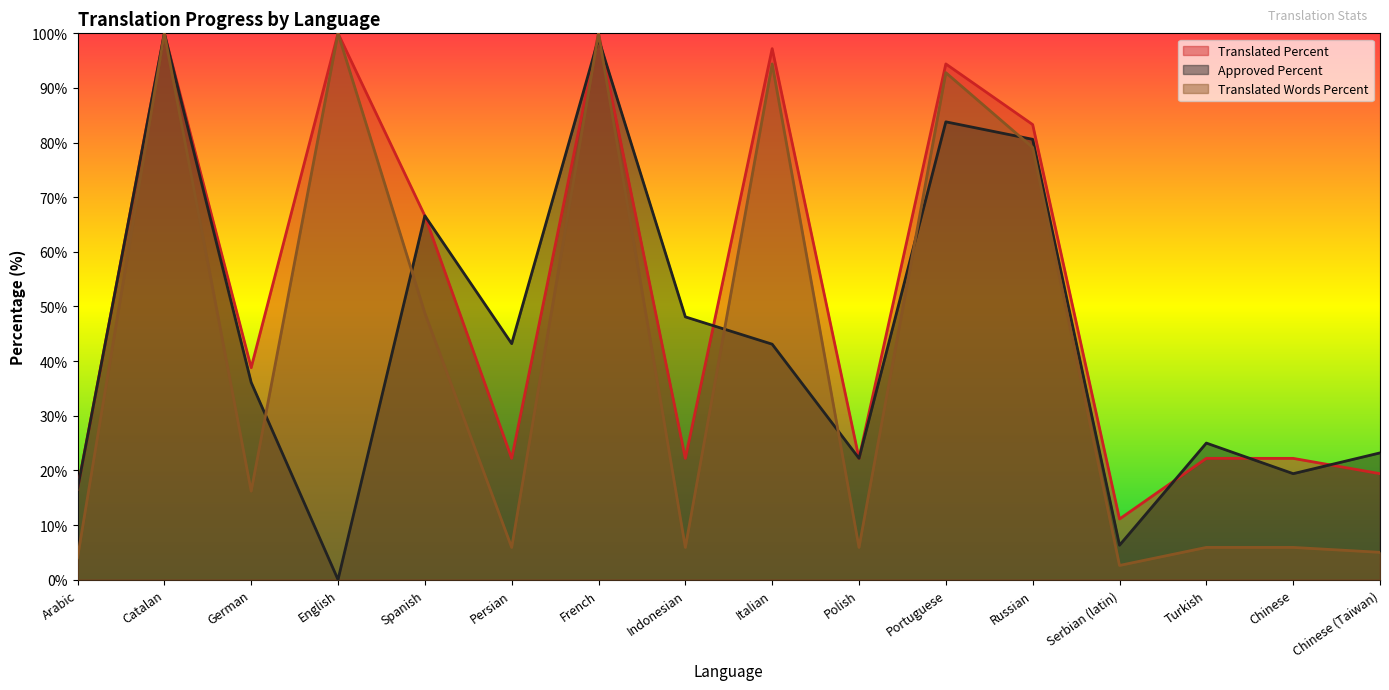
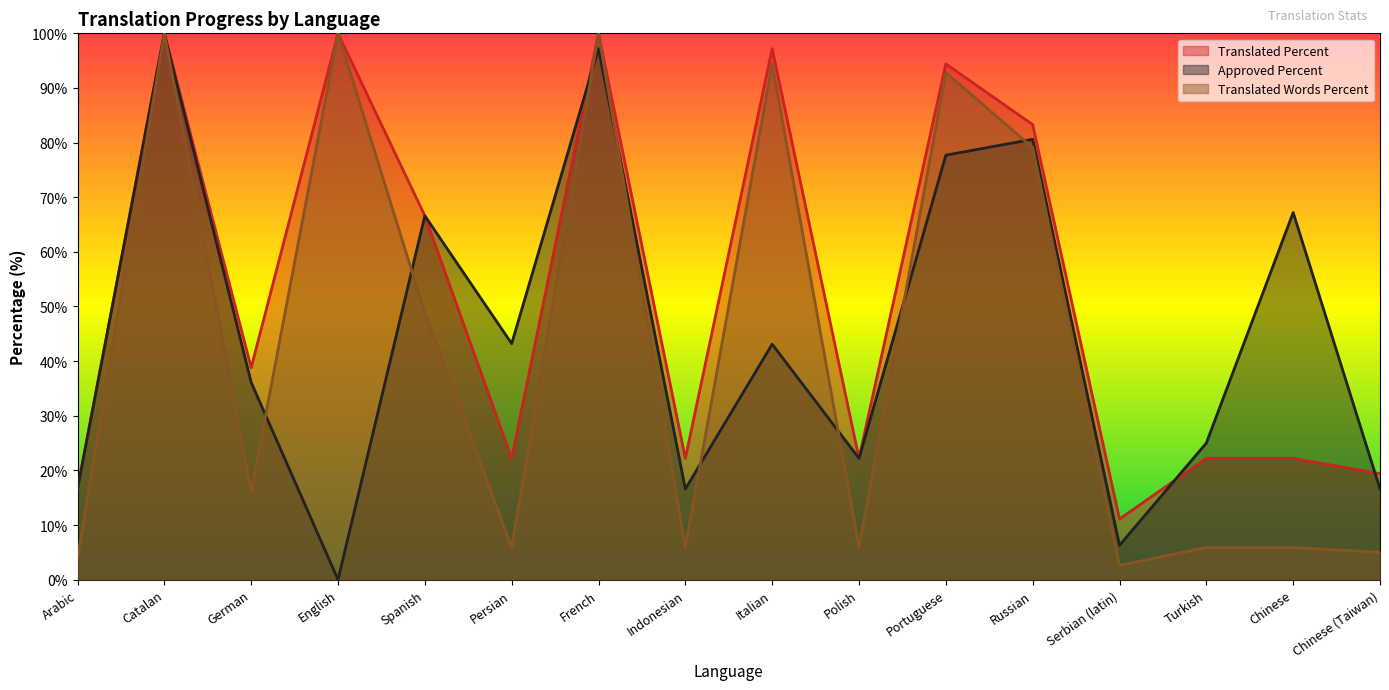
  {
    "Approved Percent": {
      "German": "36%",
      "English": "0%",
      "Persian": "43%",
-     "French": "99%",
-     "Indonesian": "48%",
+     "French": "97%",
+     "Indonesian": "17%",
      "Italian": "43%",
-     "Portuguese": "84%",
+     "Portuguese": "78%",
      "Russian": "81%",
      "Serbian (latin)": "6%",
      "Turkish": "25%",
-     "Chinese": "19%",
-     "Chinese (Taiwan)": "23%"
+     "Chinese": "67%",
+     "Chinese (Taiwan)": "17%"
    }
  }
